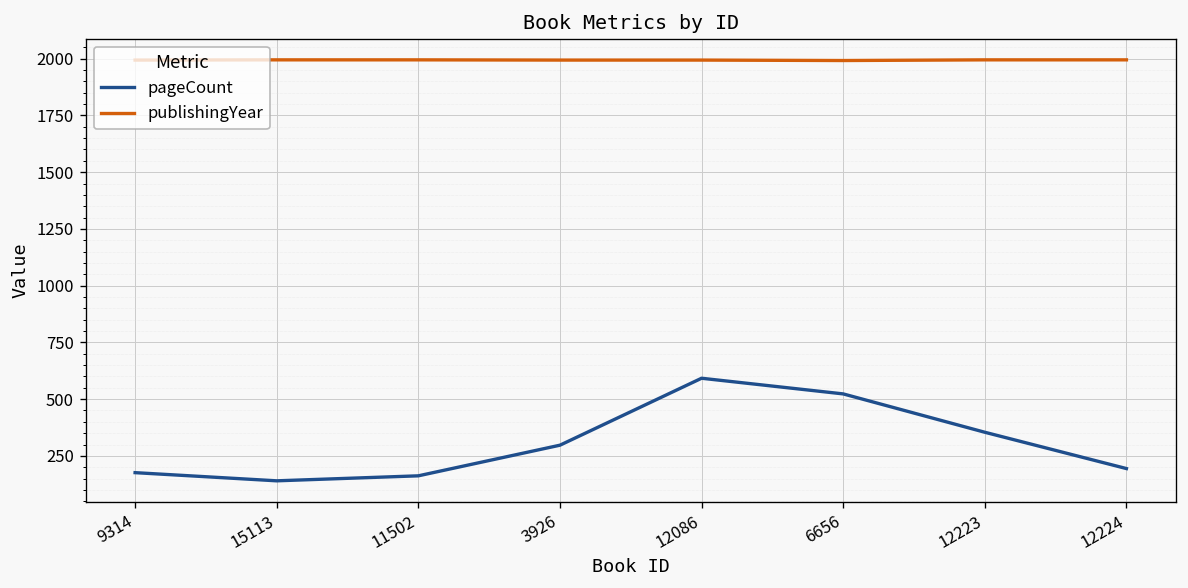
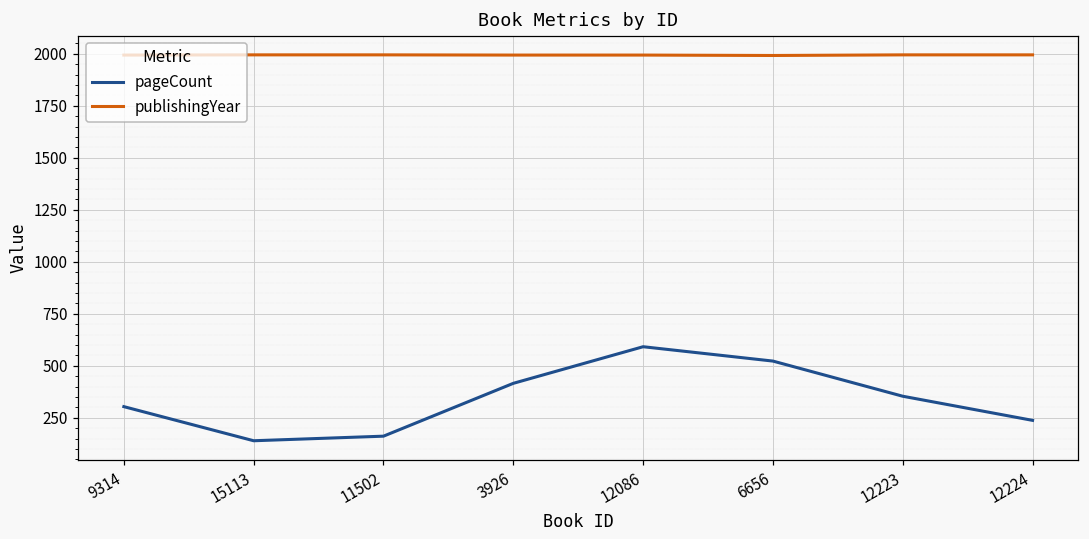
  {
    "pageCount": {
-     "9314": 180,
+     "9314": 300,
      "15113": 140,
      "11502": 160,
-     "3926": 300,
+     "3926": 420,
      "12086": 590,
      "6656": 520,
      "12223": 350,
-     "12224": 190
+     "12224": 240
    },
    "publishingYear": {
      "15113": 2000,
      "11502": 2000,
      "3926": 1990,
      "12086": 1990,
      "6656": 1990,
      "12223": 2000,
      "12224": 2000
    }
  }
